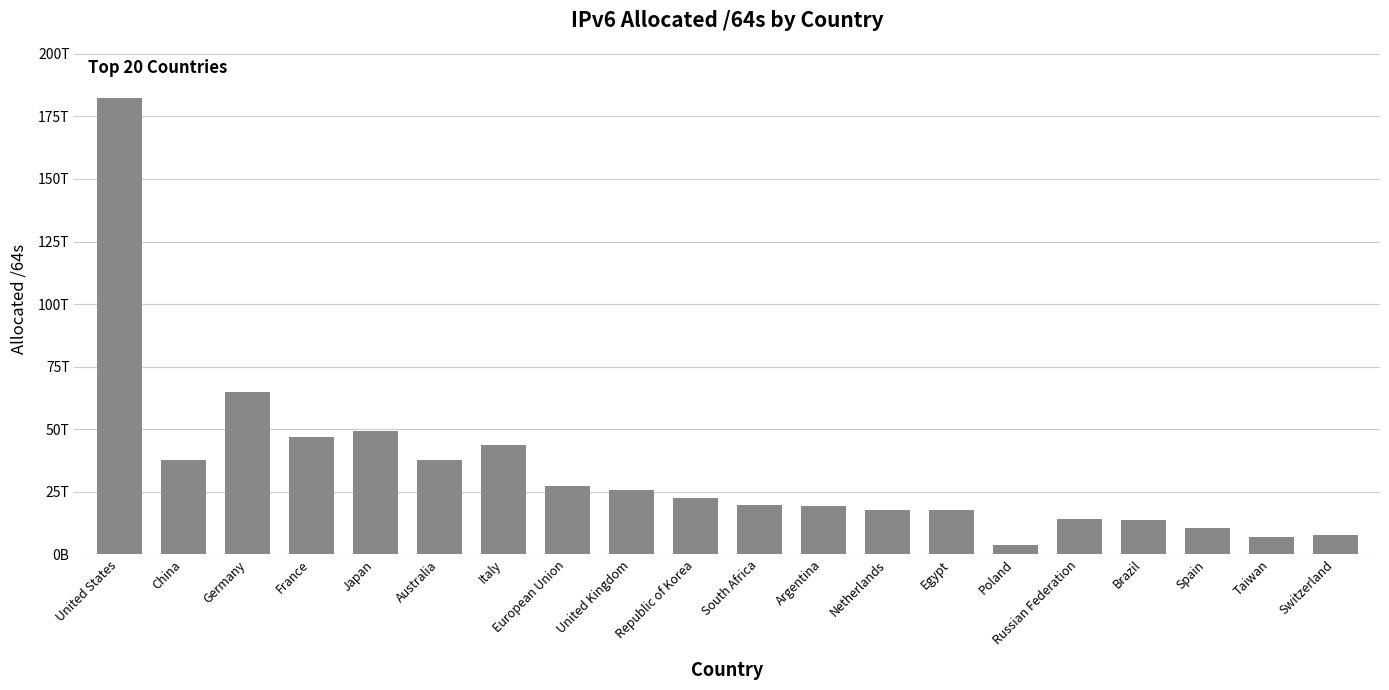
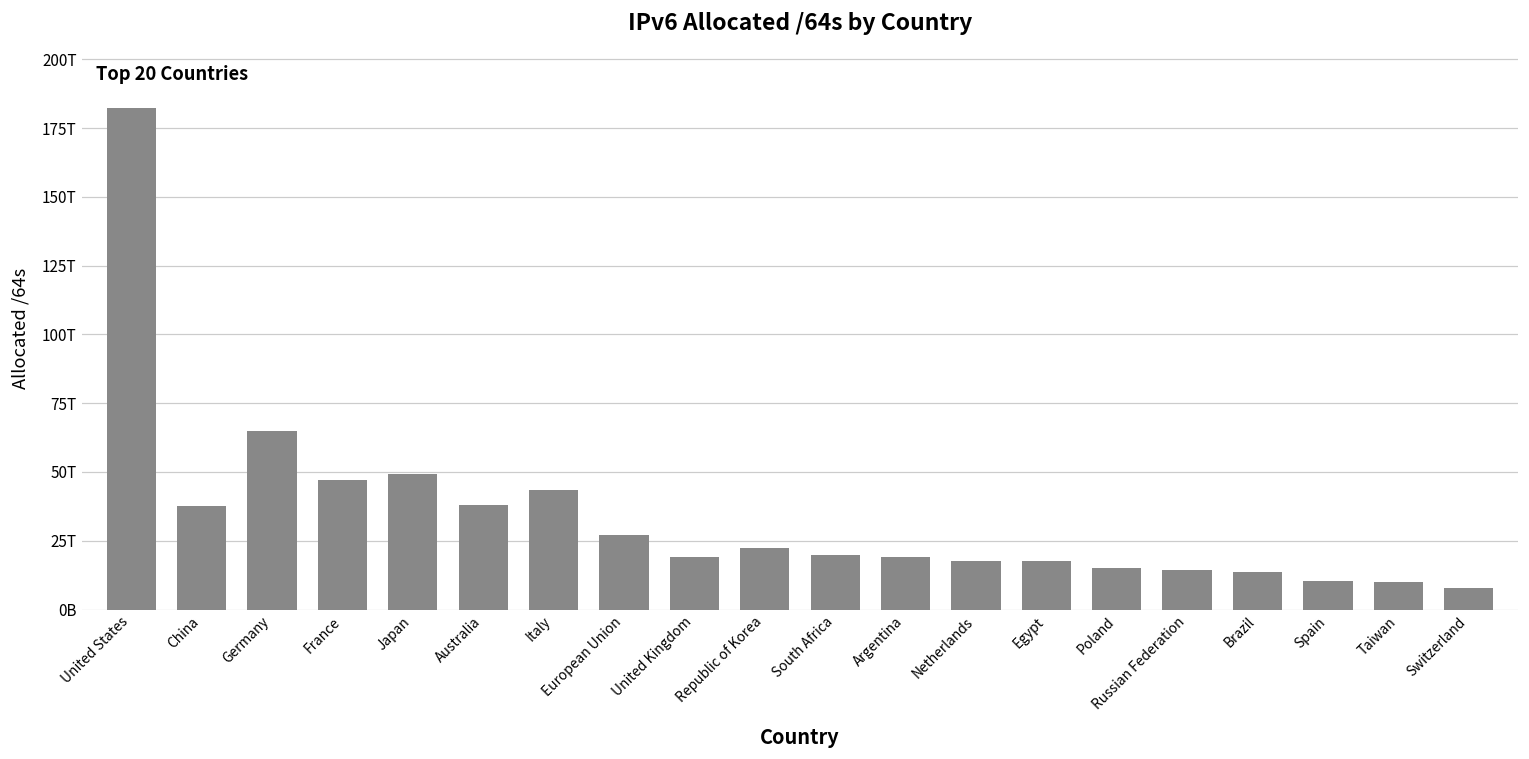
  {
    "China": "38T",
    "Germany": "65T",
    "France": "47T",
    "Japan": "49T",
    "Australia": "38T",
    "Italy": "44T",
    "European Union": "27T",
-   "United Kingdom": "26T",
+   "United Kingdom": "19T",
    "Republic of Korea": "23T",
    "South Africa": "20T",
    "Argentina": "19T",
    "Netherlands": "18T",
    "Egypt": "18T",
-   "Poland": "4T",
+   "Poland": "15T",
    "Russian Federation": "14T",
    "Brazil": "14T",
    "Spain": "10T",
-   "Taiwan": "7T",
+   "Taiwan": "10T",
    "Switzerland": "8T"
  }
